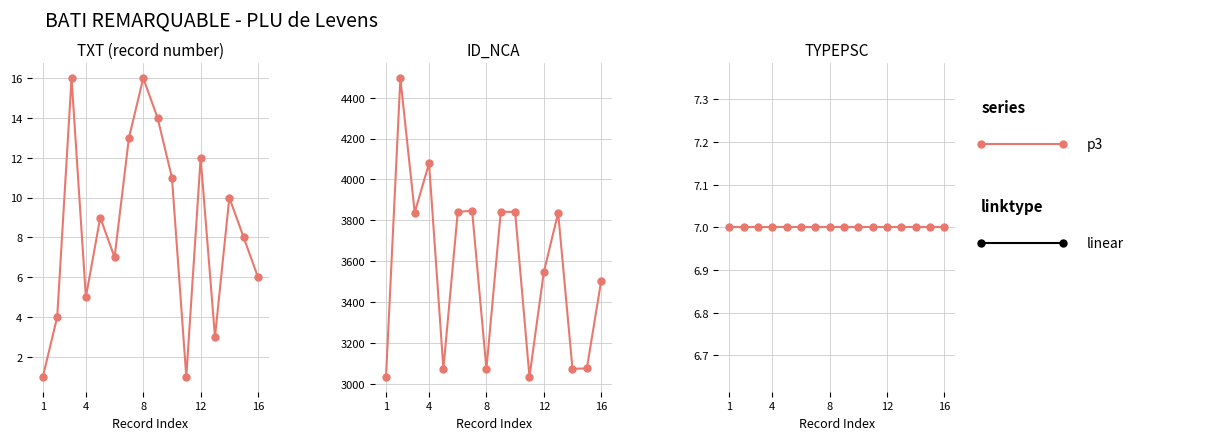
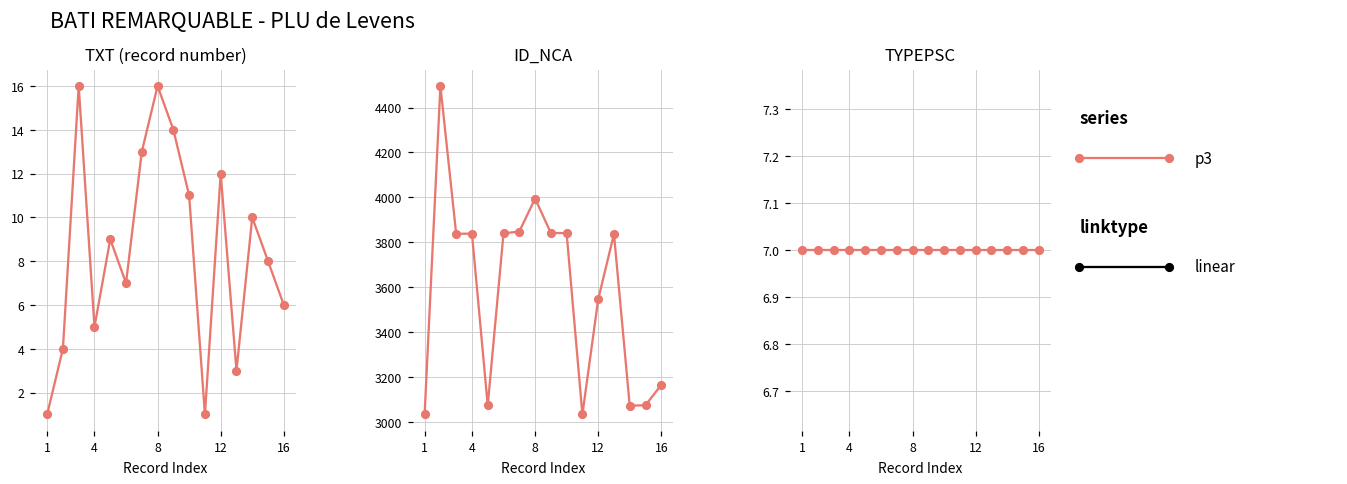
  {
    "TXT (record number)": {
      "1": 1.0,
      "4": 5.0,
      "8": 16.0,
      "12": 12.0,
      "16": 6.0
    },
    "ID_NCA": {
      "1": 3040,
-     "4": 4080,
-     "8": 3070,
+     "4": 3840,
+     "8": 4000,
      "12": 3550,
-     "16": 3500
+     "16": 3170
    },
    "TYPEPSC": {
      "1": 7.00,
      "4": 7.00,
      "8": 7.00,
      "12": 7.00,
      "16": 7.00
    }
  }
